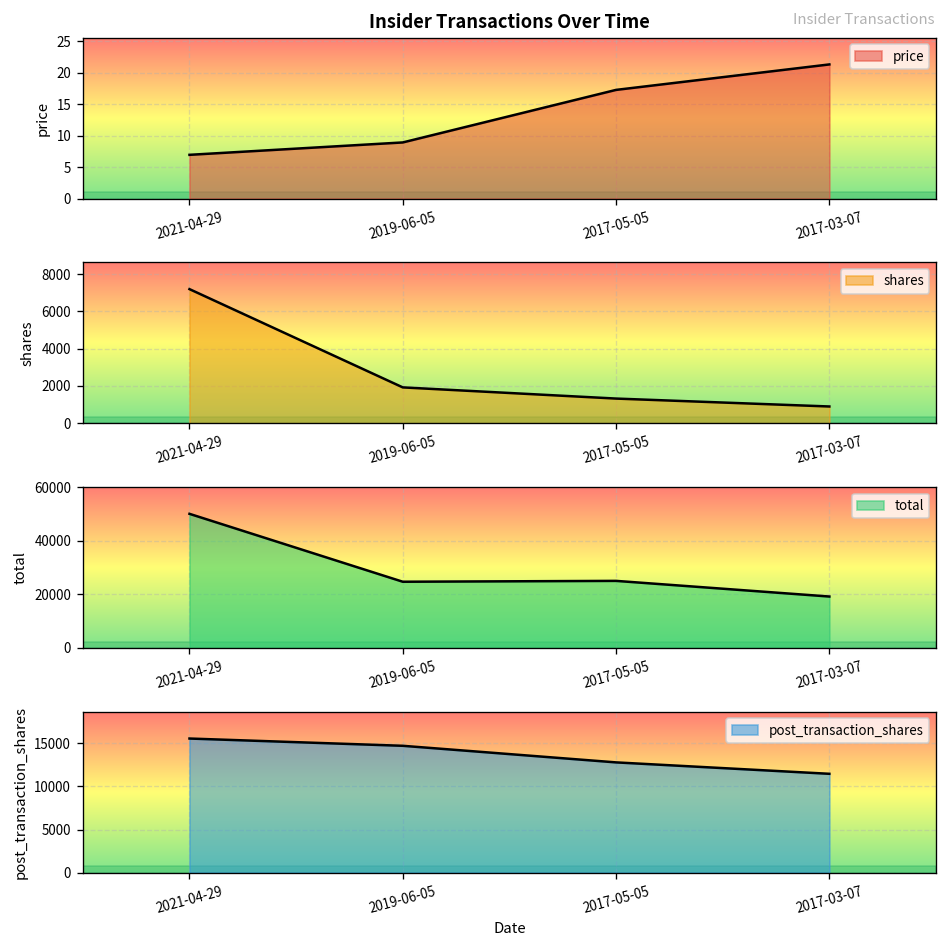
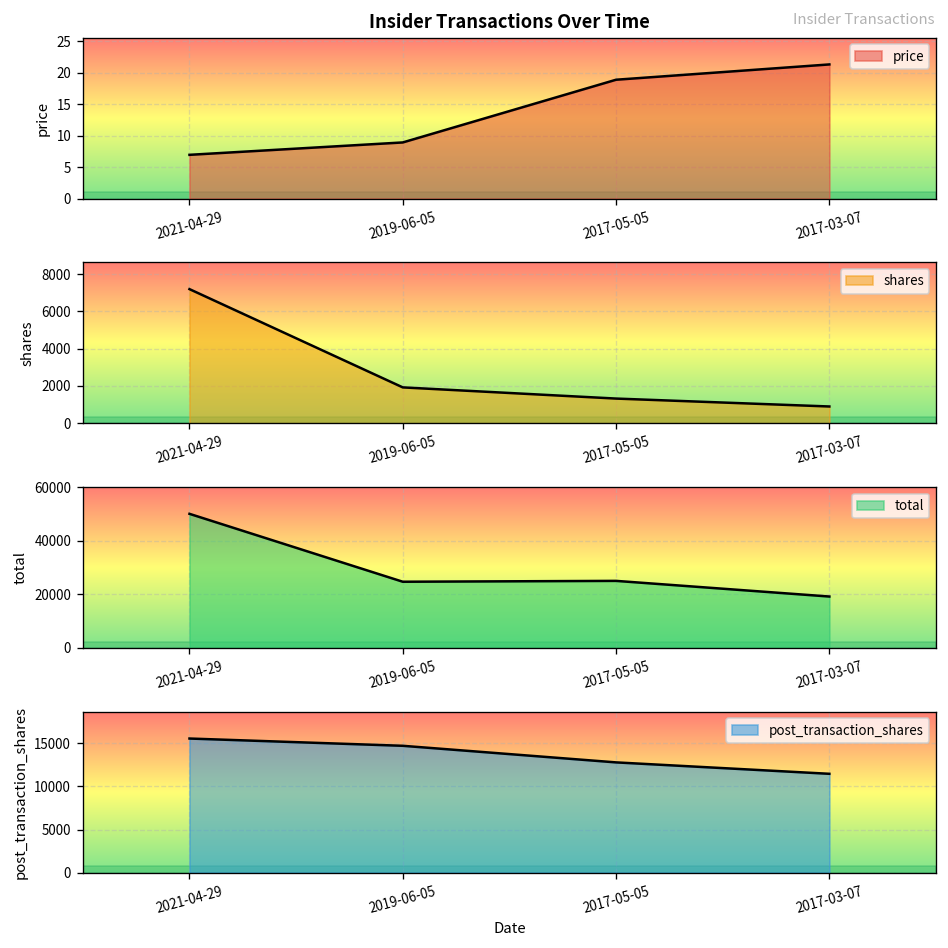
  {
    "Insider Transactions Over Time": {
      "2021-04-29": 7,
      "2019-06-05": 9,
-     "2017-05-05": 17,
+     "2017-05-05": 19,
      "2017-03-07": 21
    }
  }
